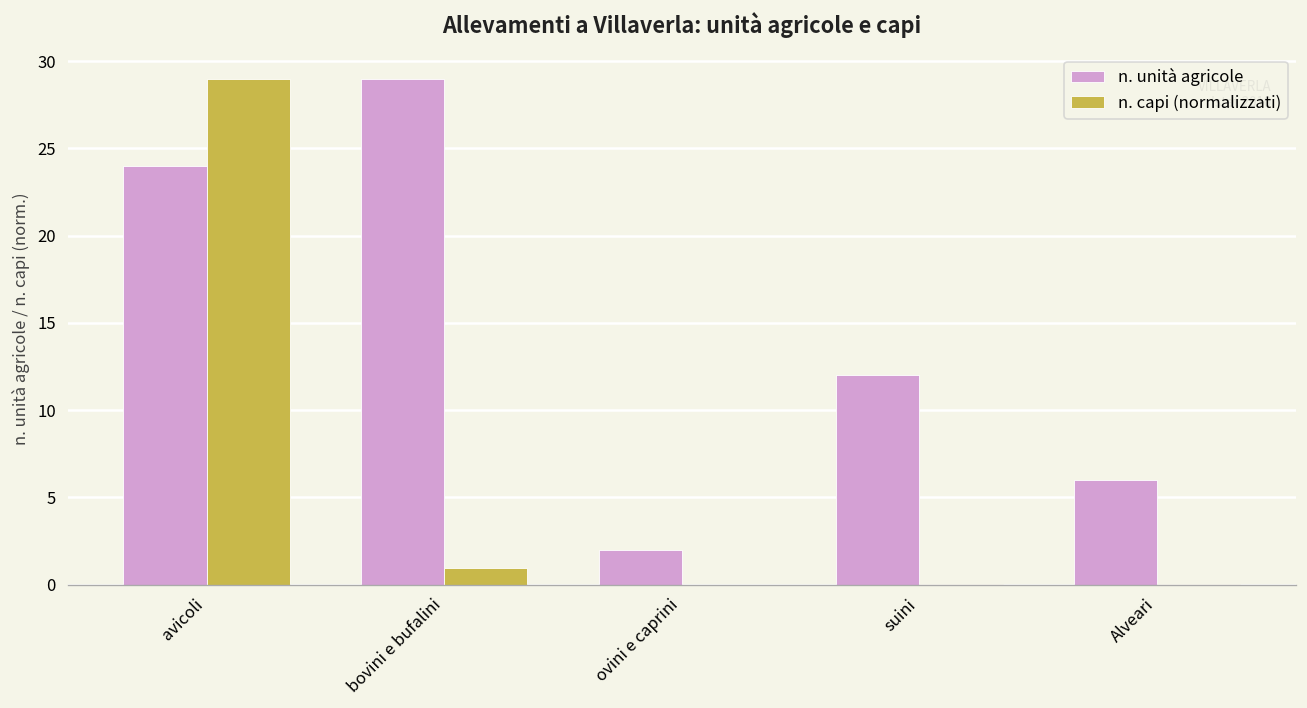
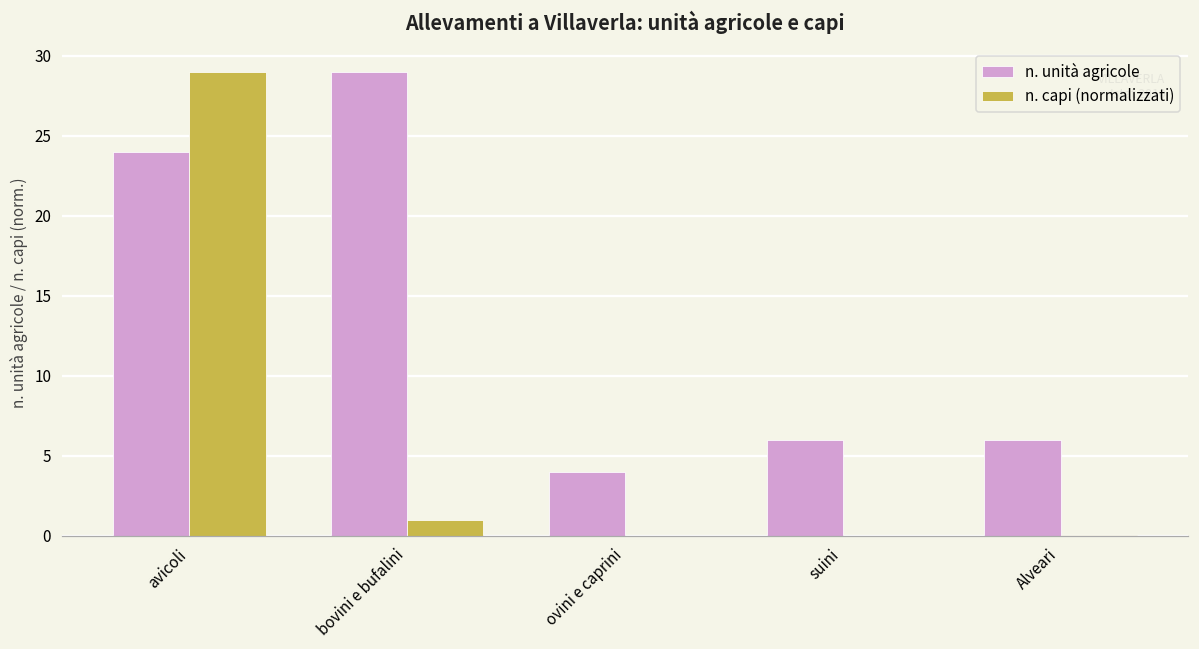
  {
    "n. unità agricole": {
      "avicoli": 24,
      "bovini e bufalini": 29,
-     "ovini e caprini": 2,
-     "suini": 12,
+     "ovini e caprini": 4,
+     "suini": 6,
      "Alveari": 6
    },
    "n. capi (normalizzati)": {
      "avicoli": 29,
      "bovini e bufalini": 1
    }
  }
